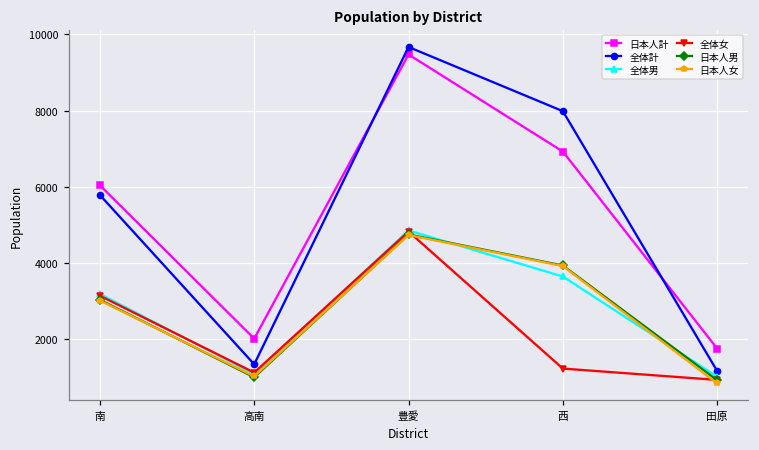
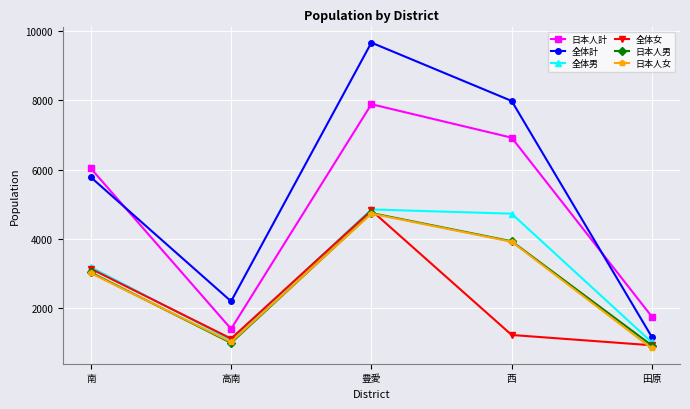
  {
    "日本人計": {
      "南": 6000,
-     "高南": 2000,
-     "豊愛": 9500,
+     "高南": 1400,
+     "豊愛": 7900,
      "西": 6900,
      "田原": 1700
    },
    "全体計": {
      "南": 5800,
-     "高南": 1300,
+     "高南": 2200,
      "豊愛": 9700,
      "西": 8000,
      "田原": 1200
    },
    "全体男": {
-     "西": 3600,
+     "西": 4700,
      "田原": 1000
    },
    "全体女": {
      "西": 1200
    },
    "日本人女": {
      "田原": 800
    }
  }
